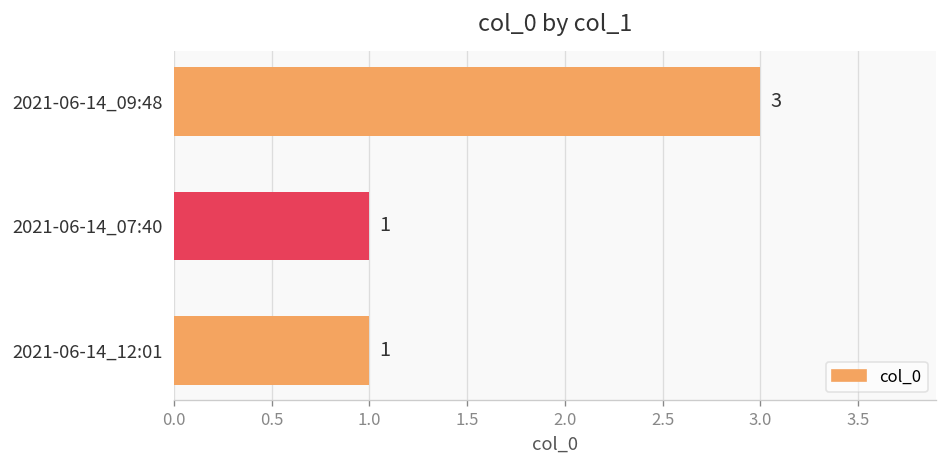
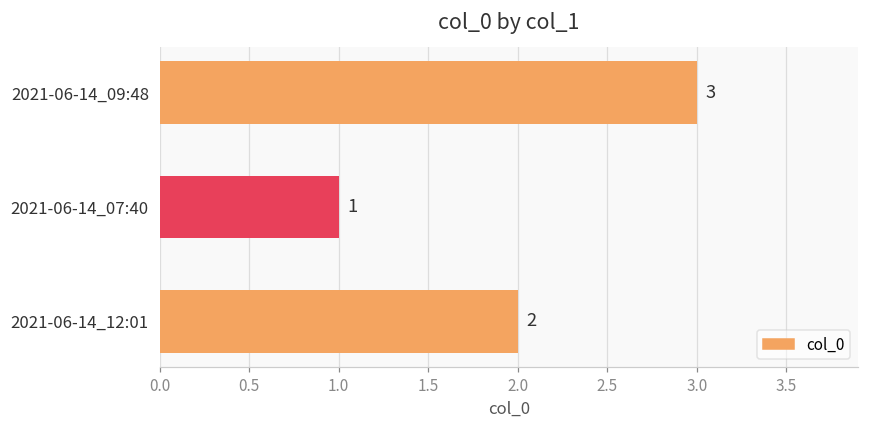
  {
    "2021-06-14_09:48": 3,
    "2021-06-14_07:40": 1,
-   "2021-06-14_12:01": 1
+   "2021-06-14_12:01": 2
  }
